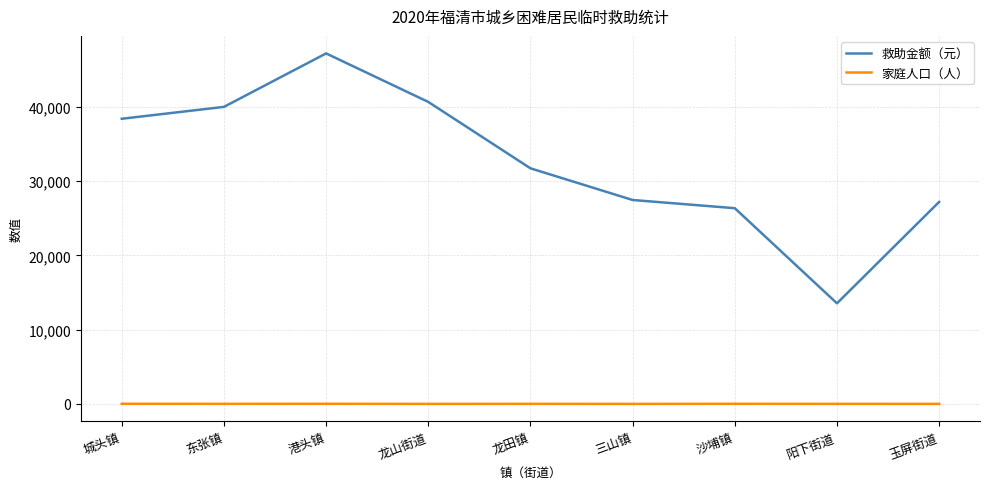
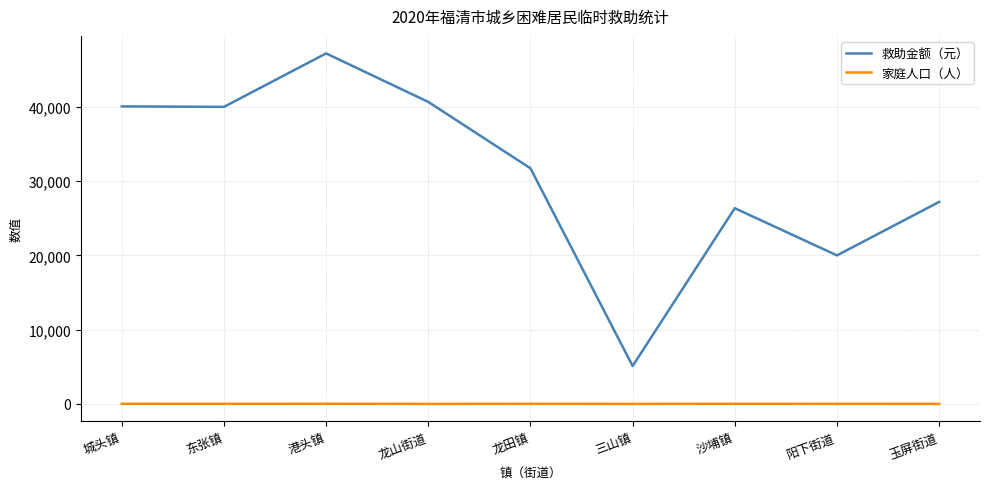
  {
    "救助金额（元）": {
-     "城头镇": "38,000",
+     "城头镇": "40,000",
      "东张镇": "40,000",
      "港头镇": "47,000",
      "龙山街道": "41,000",
      "龙田镇": "32,000",
-     "三山镇": "27,000",
+     "三山镇": "5,000",
      "沙埔镇": "26,000",
-     "阳下街道": "14,000",
+     "阳下街道": "20,000",
      "玉屏街道": "27,000"
    },
    "家庭人口（人）": {
      "城头镇": "0",
      "东张镇": "0",
      "港头镇": "0",
      "龙山街道": "0",
      "龙田镇": "0",
      "三山镇": "0",
      "沙埔镇": "0",
      "阳下街道": "0",
      "玉屏街道": "0"
    }
  }
